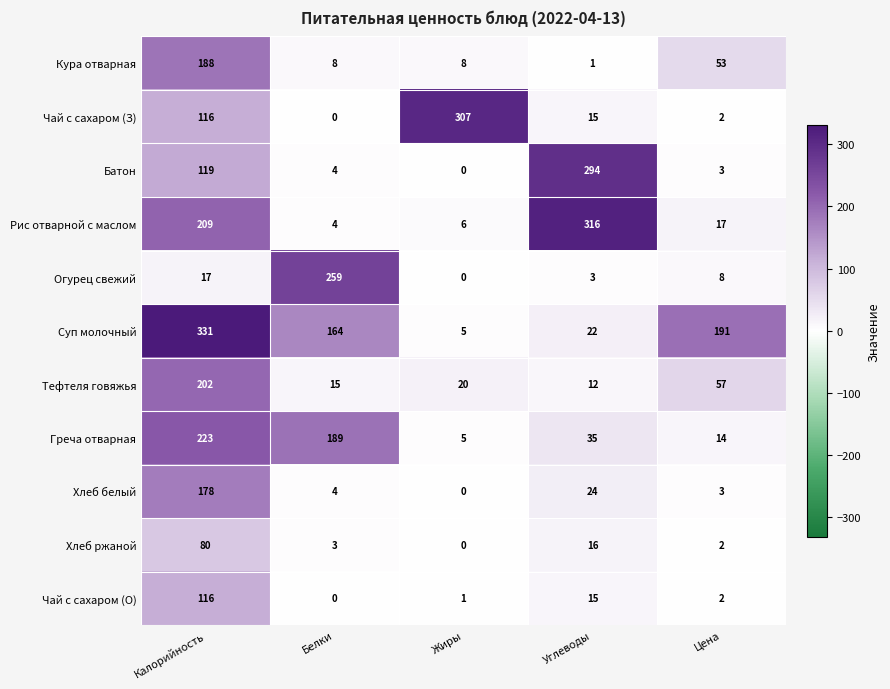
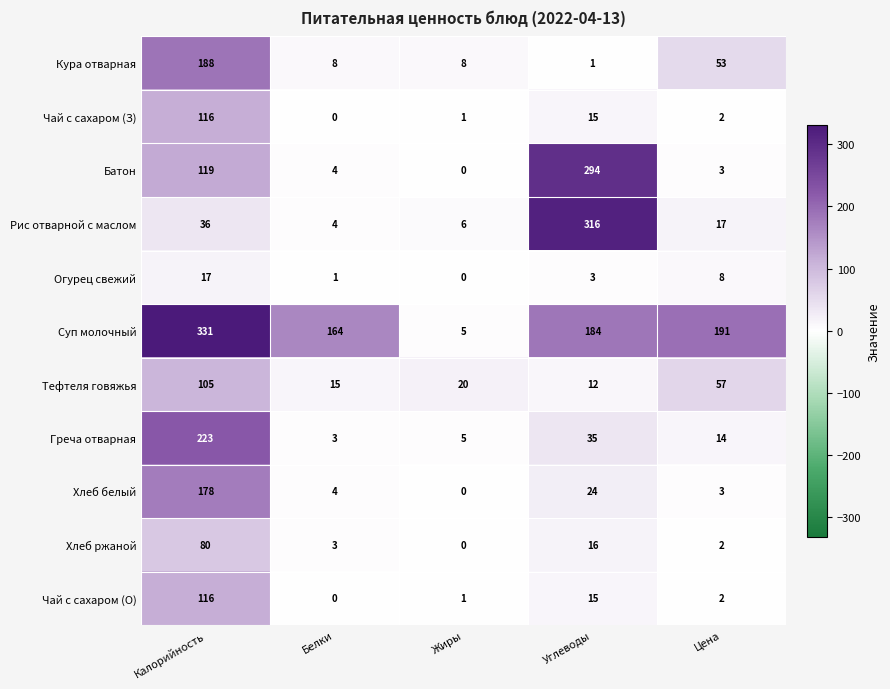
  {
    "Кура отварная": {
      "Калорийность": 188,
      "Белки": 8,
      "Жиры": 8,
      "Углеводы": 1,
      "Цена": 53
    },
    "Чай с сахаром (З)": {
      "Калорийность": 116,
      "Белки": 0,
-     "Жиры": 307,
+     "Жиры": 1,
      "Углеводы": 15,
      "Цена": 2
    },
    "Батон": {
      "Калорийность": 119,
      "Белки": 4,
      "Жиры": 0,
      "Углеводы": 294,
      "Цена": 3
    },
    "Рис отварной с маслом": {
-     "Калорийность": 209,
+     "Калорийность": 36,
      "Белки": 4,
      "Жиры": 6,
      "Углеводы": 316,
      "Цена": 17
    },
    "Огурец свежий": {
      "Калорийность": 17,
-     "Белки": 259,
+     "Белки": 1,
      "Жиры": 0,
      "Углеводы": 3,
      "Цена": 8
    },
    "Суп молочный": {
      "Калорийность": 331,
      "Белки": 164,
      "Жиры": 5,
-     "Углеводы": 22,
+     "Углеводы": 184,
      "Цена": 191
    },
    "Тефтеля говяжья": {
-     "Калорийность": 202,
+     "Калорийность": 105,
      "Белки": 15,
      "Жиры": 20,
      "Углеводы": 12,
      "Цена": 57
    },
    "Греча отварная": {
      "Калорийность": 223,
-     "Белки": 189,
+     "Белки": 3,
      "Жиры": 5,
      "Углеводы": 35,
      "Цена": 14
    },
    "Хлеб белый": {
      "Калорийность": 178,
      "Белки": 4,
      "Жиры": 0,
      "Углеводы": 24,
      "Цена": 3
    },
    "Хлеб ржаной": {
      "Калорийность": 80,
      "Белки": 3,
      "Жиры": 0,
      "Углеводы": 16,
      "Цена": 2
    },
    "Чай с сахаром (О)": {
      "Калорийность": 116,
      "Белки": 0,
      "Жиры": 1,
      "Углеводы": 15,
      "Цена": 2
    }
  }
